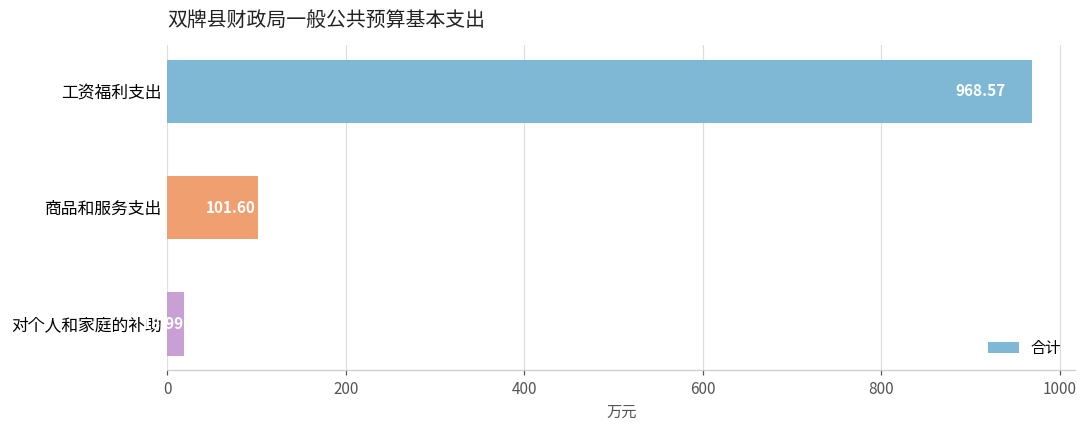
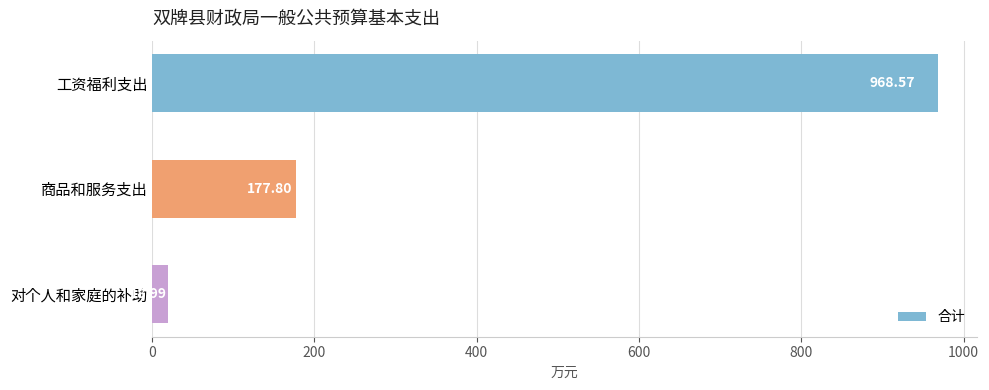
  {
    "工资福利支出": 968.57,
-   "商品和服务支出": 101.60
+   "商品和服务支出": 177.80
  }
